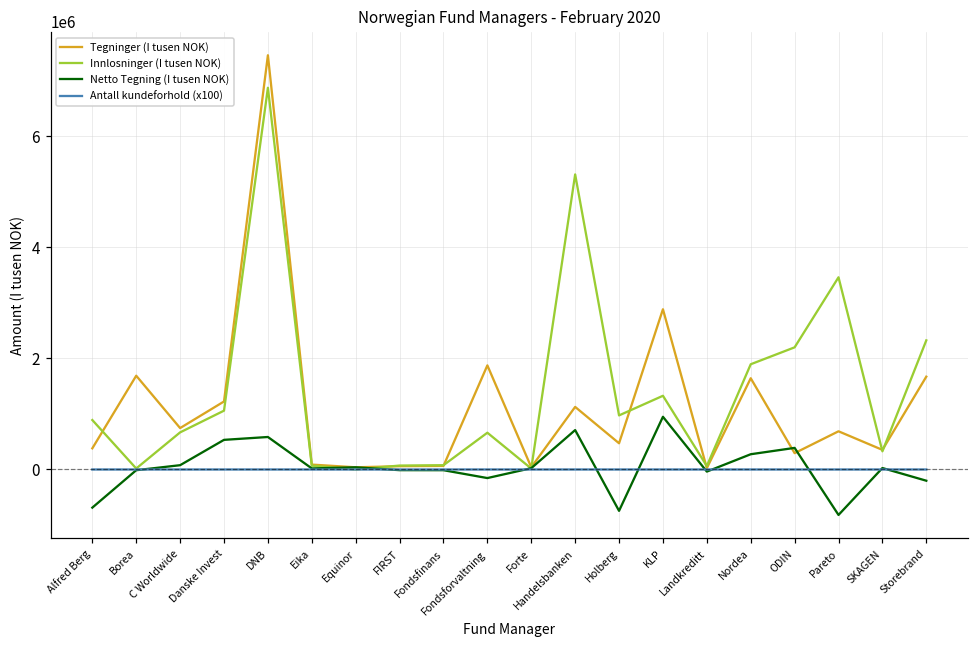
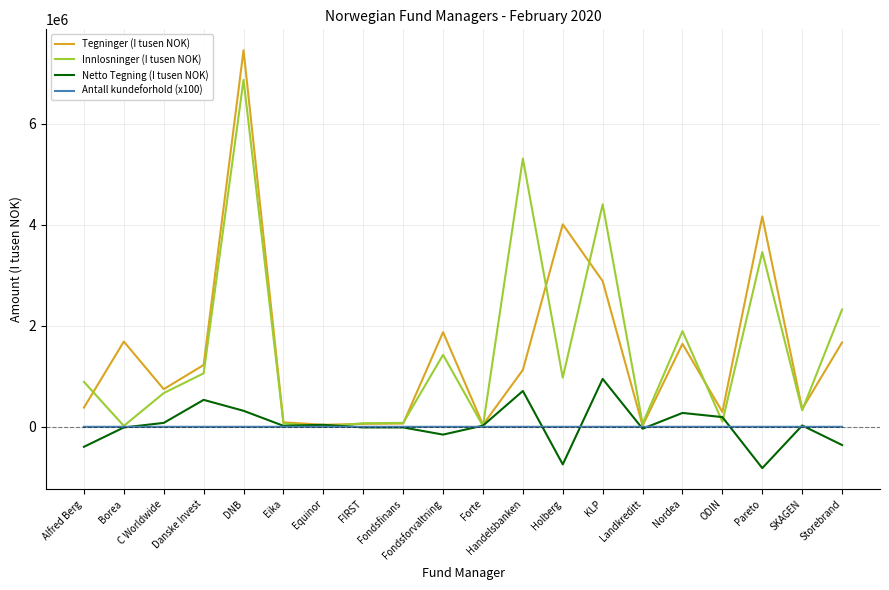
  {
    "Tegninger (I tusen NOK)": {
      "Alfred Berg": 400000,
      "Borea": 1700000,
      "C Worldwide": 700000,
      "Danske Invest": 1200000,
      "DNB": 7500000,
      "Fondsforvaltning": 1900000,
      "Handelsbanken": 1100000,
-     "Holberg": 500000,
+     "Holberg": 4000000,
      "KLP": 2900000,
      "Nordea": 1600000,
      "ODIN": 300000,
-     "Pareto": 700000,
+     "Pareto": 4200000,
      "Storebrand": 1700000
    },
    "Innlosninger (I tusen NOK)": {
      "Alfred Berg": 900000,
      "C Worldwide": 700000,
      "Danske Invest": 1100000,
      "DNB": 6900000,
-     "Fondsforvaltning": 700000,
+     "Fondsforvaltning": 1400000,
      "Handelsbanken": 5300000,
      "Holberg": 1000000,
-     "KLP": 1300000,
+     "KLP": 4400000,
      "Nordea": 1900000,
-     "ODIN": 2200000,
+     "ODIN": 100000,
      "Pareto": 3500000,
      "Storebrand": 2300000
    },
    "Netto Tegning (I tusen NOK)": {
-     "Alfred Berg": -700000,
+     "Alfred Berg": -400000,
      "C Worldwide": 100000,
      "Danske Invest": 500000,
-     "DNB": 600000,
+     "DNB": 300000,
      "Fondsforvaltning": -200000,
      "Handelsbanken": 700000,
      "Holberg": -700000,
      "KLP": 900000,
      "Nordea": 300000,
-     "ODIN": 400000,
+     "ODIN": 200000,
      "Pareto": -800000,
-     "Storebrand": -200000
+     "Storebrand": -400000
    },
    "Antall kundeforhold (x100)": {
      "Alfred Berg": 0,
      "C Worldwide": 0,
      "Danske Invest": 0,
      "DNB": 0,
      "Fondsforvaltning": 0,
      "Handelsbanken": 0,
      "Holberg": 0,
      "KLP": 0,
      "Nordea": 0,
      "ODIN": 0,
      "Pareto": 0,
      "Storebrand": 0
    }
  }
